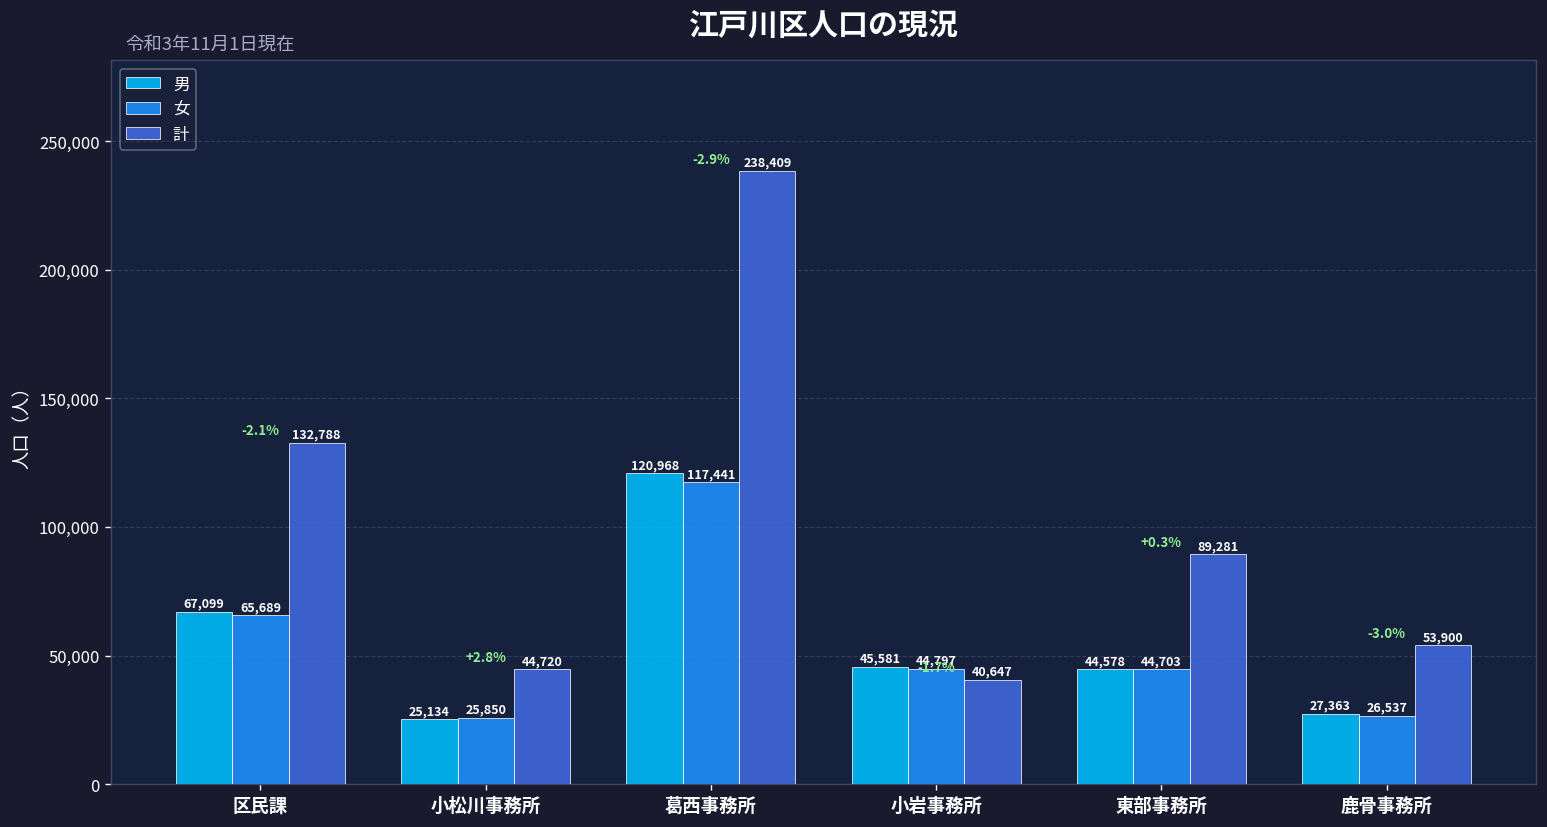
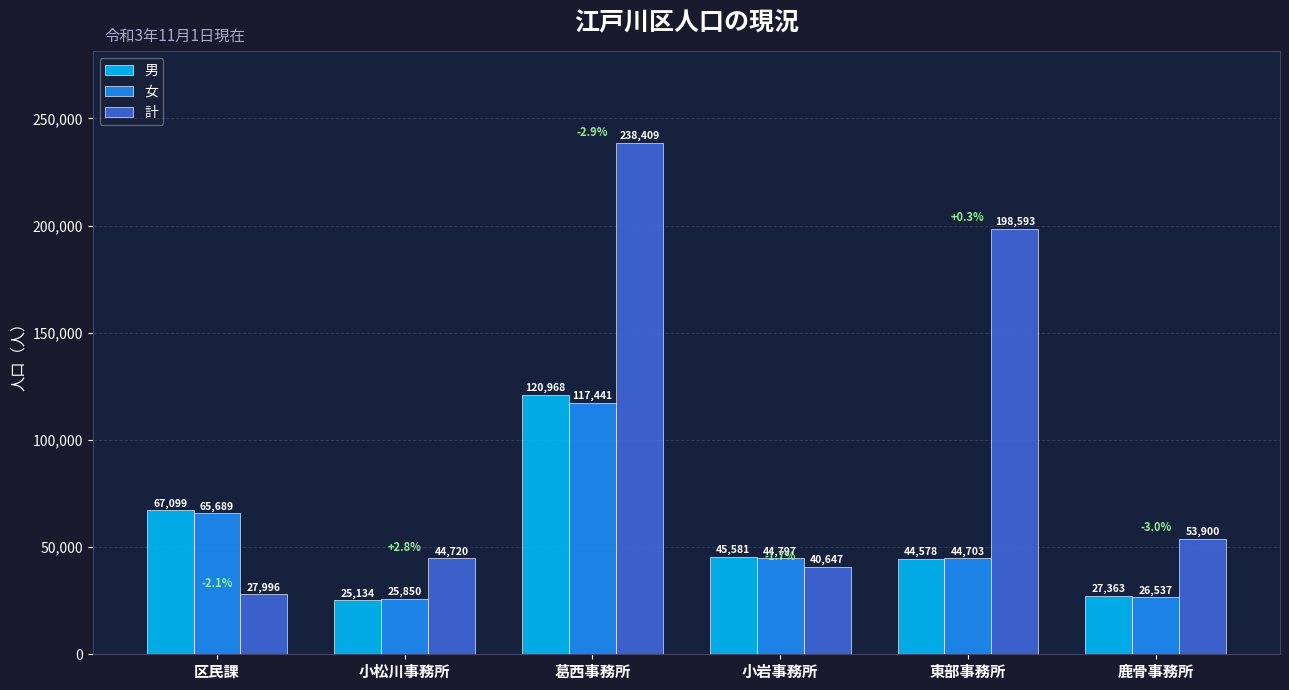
  {
    "計": {
-     "区民課": "132,788",
+     "区民課": "27,996",
      "小松川事務所": "44,720",
      "葛西事務所": "238,409",
      "小岩事務所": "40,647",
-     "東部事務所": "89,281",
+     "東部事務所": "198,593",
      "鹿骨事務所": "53,900"
    }
  }
